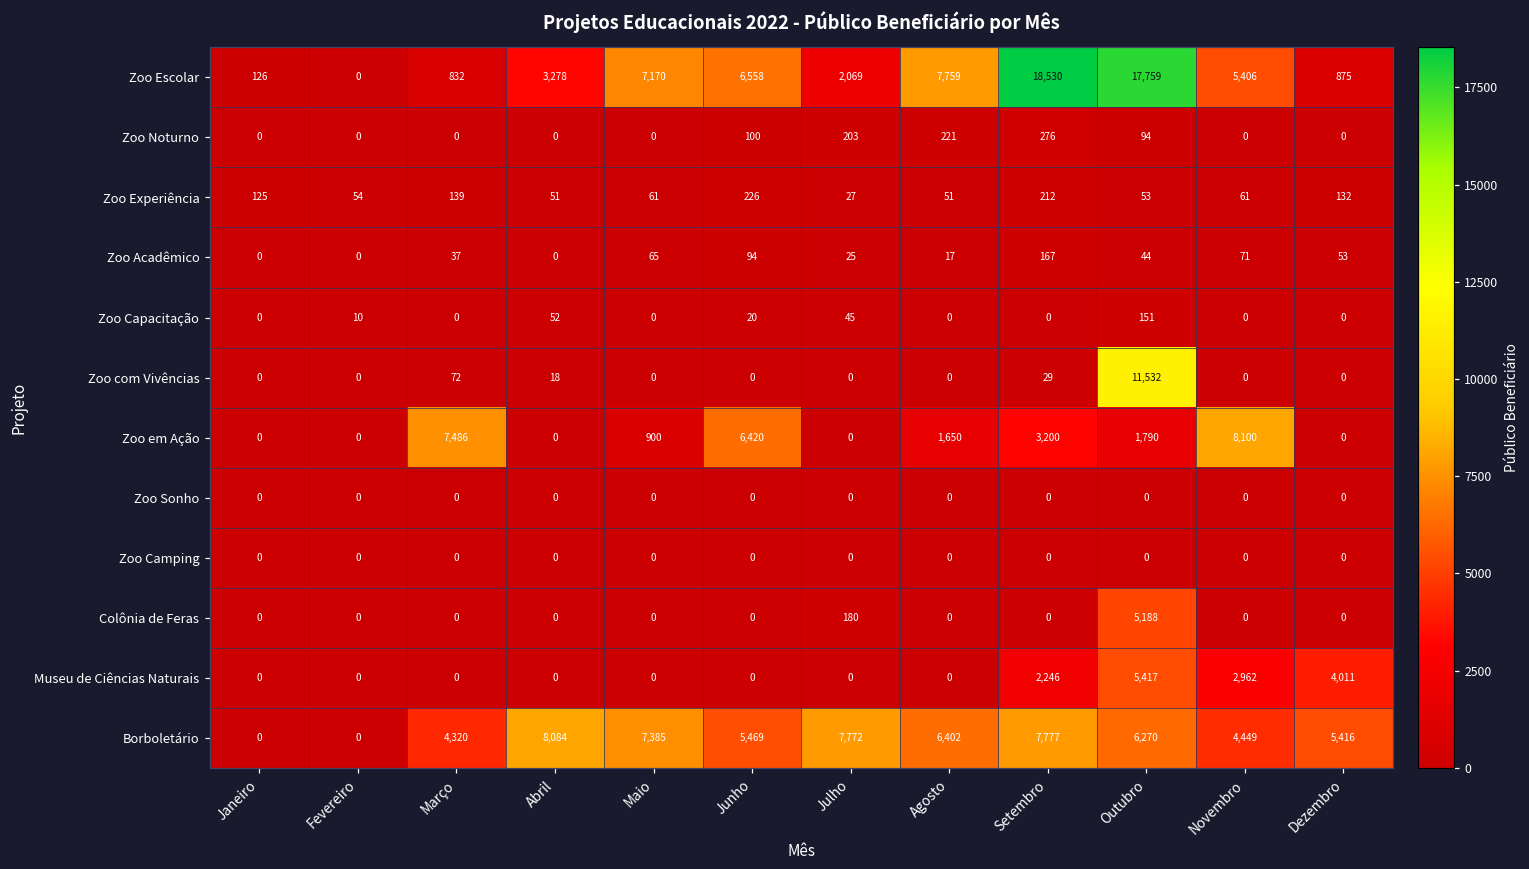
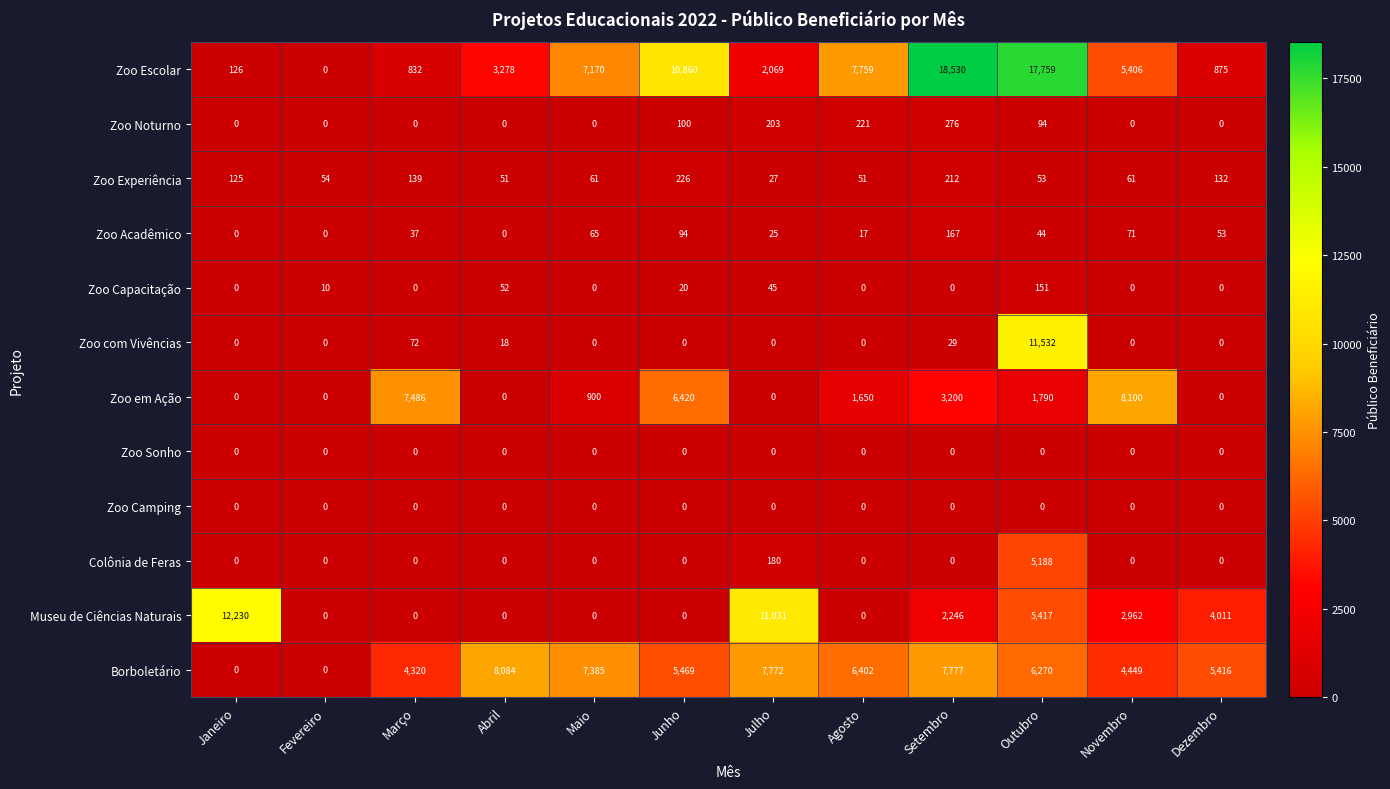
  {
    "Zoo Escolar": {
      "Janeiro": "126",
      "Fevereiro": "0",
      "Março": "832",
      "Abril": "3,278",
      "Maio": "7,170",
-     "Junho": "6,558",
+     "Junho": "10,860",
      "Julho": "2,069",
      "Agosto": "7,759",
      "Setembro": "18,530",
      "Outubro": "17,759",
      "Novembro": "5,406",
      "Dezembro": "875"
    },
    "Zoo Noturno": {
      "Janeiro": "0",
      "Fevereiro": "0",
      "Março": "0",
      "Abril": "0",
      "Maio": "0",
      "Junho": "100",
      "Julho": "203",
      "Agosto": "221",
      "Setembro": "276",
      "Outubro": "94",
      "Novembro": "0",
      "Dezembro": "0"
    },
    "Zoo Experiência": {
      "Janeiro": "125",
      "Fevereiro": "54",
      "Março": "139",
      "Abril": "51",
      "Maio": "61",
      "Junho": "226",
      "Julho": "27",
      "Agosto": "51",
      "Setembro": "212",
      "Outubro": "53",
      "Novembro": "61",
      "Dezembro": "132"
    },
    "Zoo Acadêmico": {
      "Janeiro": "0",
      "Fevereiro": "0",
      "Março": "37",
      "Abril": "0",
      "Maio": "65",
      "Junho": "94",
      "Julho": "25",
      "Agosto": "17",
      "Setembro": "167",
      "Outubro": "44",
      "Novembro": "71",
      "Dezembro": "53"
    },
    "Zoo Capacitação": {
      "Janeiro": "0",
      "Fevereiro": "10",
      "Março": "0",
      "Abril": "52",
      "Maio": "0",
      "Junho": "20",
      "Julho": "45",
      "Agosto": "0",
      "Setembro": "0",
      "Outubro": "151",
      "Novembro": "0",
      "Dezembro": "0"
    },
    "Zoo com Vivências": {
      "Janeiro": "0",
      "Fevereiro": "0",
      "Março": "72",
      "Abril": "18",
      "Maio": "0",
      "Junho": "0",
      "Julho": "0",
      "Agosto": "0",
      "Setembro": "29",
      "Outubro": "11,532",
      "Novembro": "0",
      "Dezembro": "0"
    },
    "Zoo em Ação": {
      "Janeiro": "0",
      "Fevereiro": "0",
      "Março": "7,486",
      "Abril": "0",
      "Maio": "900",
      "Junho": "6,420",
      "Julho": "0",
      "Agosto": "1,650",
      "Setembro": "3,200",
      "Outubro": "1,790",
      "Novembro": "8,100",
      "Dezembro": "0"
    },
    "Zoo Sonho": {
      "Janeiro": "0",
      "Fevereiro": "0",
      "Março": "0",
      "Abril": "0",
      "Maio": "0",
      "Junho": "0",
      "Julho": "0",
      "Agosto": "0",
      "Setembro": "0",
      "Outubro": "0",
      "Novembro": "0",
      "Dezembro": "0"
    },
    "Zoo Camping": {
      "Janeiro": "0",
      "Fevereiro": "0",
      "Março": "0",
      "Abril": "0",
      "Maio": "0",
      "Junho": "0",
      "Julho": "0",
      "Agosto": "0",
      "Setembro": "0",
      "Outubro": "0",
      "Novembro": "0",
      "Dezembro": "0"
    },
    "Colônia de Feras": {
      "Janeiro": "0",
      "Fevereiro": "0",
      "Março": "0",
      "Abril": "0",
      "Maio": "0",
      "Junho": "0",
      "Julho": "180",
      "Agosto": "0",
      "Setembro": "0",
      "Outubro": "5,188",
      "Novembro": "0",
      "Dezembro": "0"
    },
    "Museu de Ciências Naturais": {
-     "Janeiro": "0",
+     "Janeiro": "12,230",
      "Fevereiro": "0",
      "Março": "0",
      "Abril": "0",
      "Maio": "0",
      "Junho": "0",
-     "Julho": "0",
+     "Julho": "11,031",
      "Agosto": "0",
      "Setembro": "2,246",
      "Outubro": "5,417",
      "Novembro": "2,962",
      "Dezembro": "4,011"
    },
    "Borboletário": {
      "Janeiro": "0",
      "Fevereiro": "0",
      "Março": "4,320",
      "Abril": "8,084",
      "Maio": "7,385",
      "Junho": "5,469",
      "Julho": "7,772",
      "Agosto": "6,402",
      "Setembro": "7,777",
      "Outubro": "6,270",
      "Novembro": "4,449",
      "Dezembro": "5,416"
    }
  }
